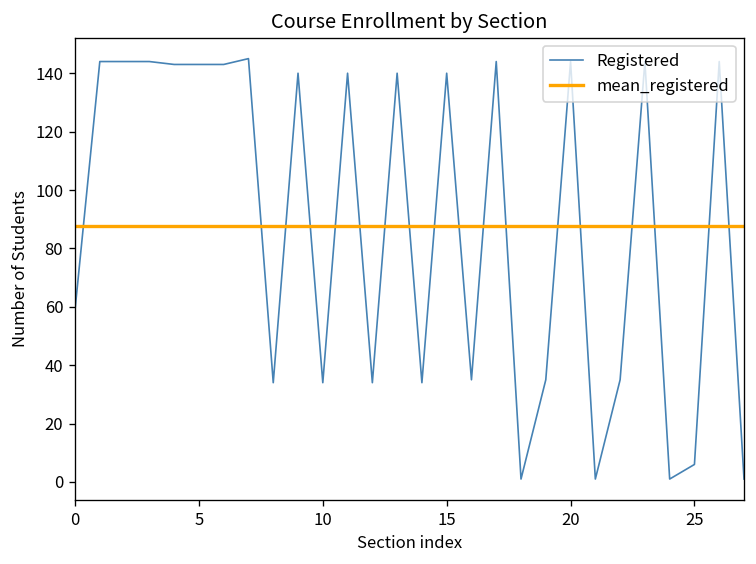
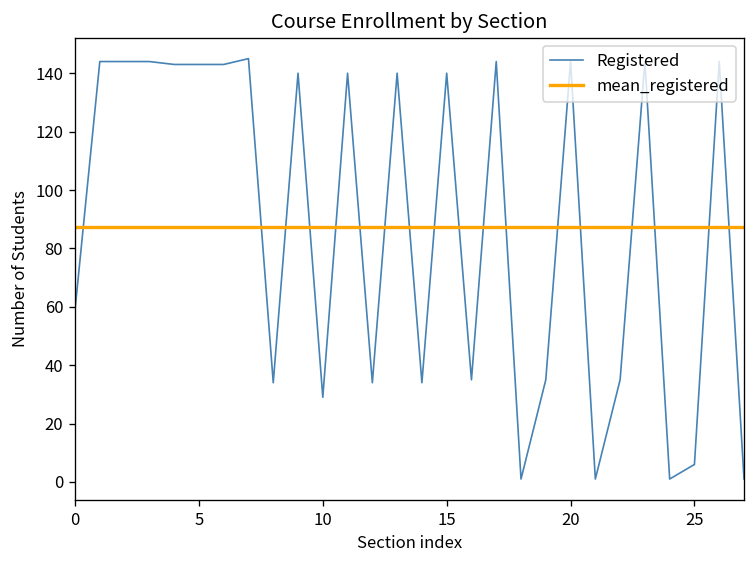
  {
    "0": 59,
    "5": 143,
-   "10": 34,
+   "10": 29,
    "15": 140,
    "25": 6
  }
